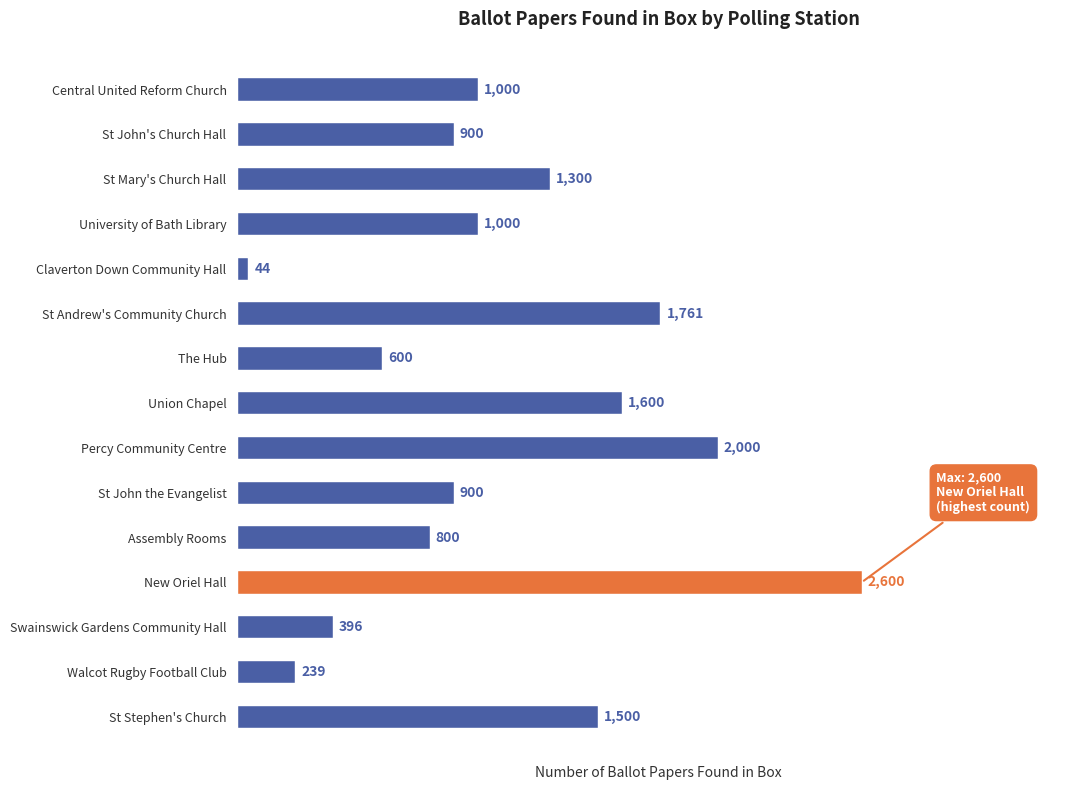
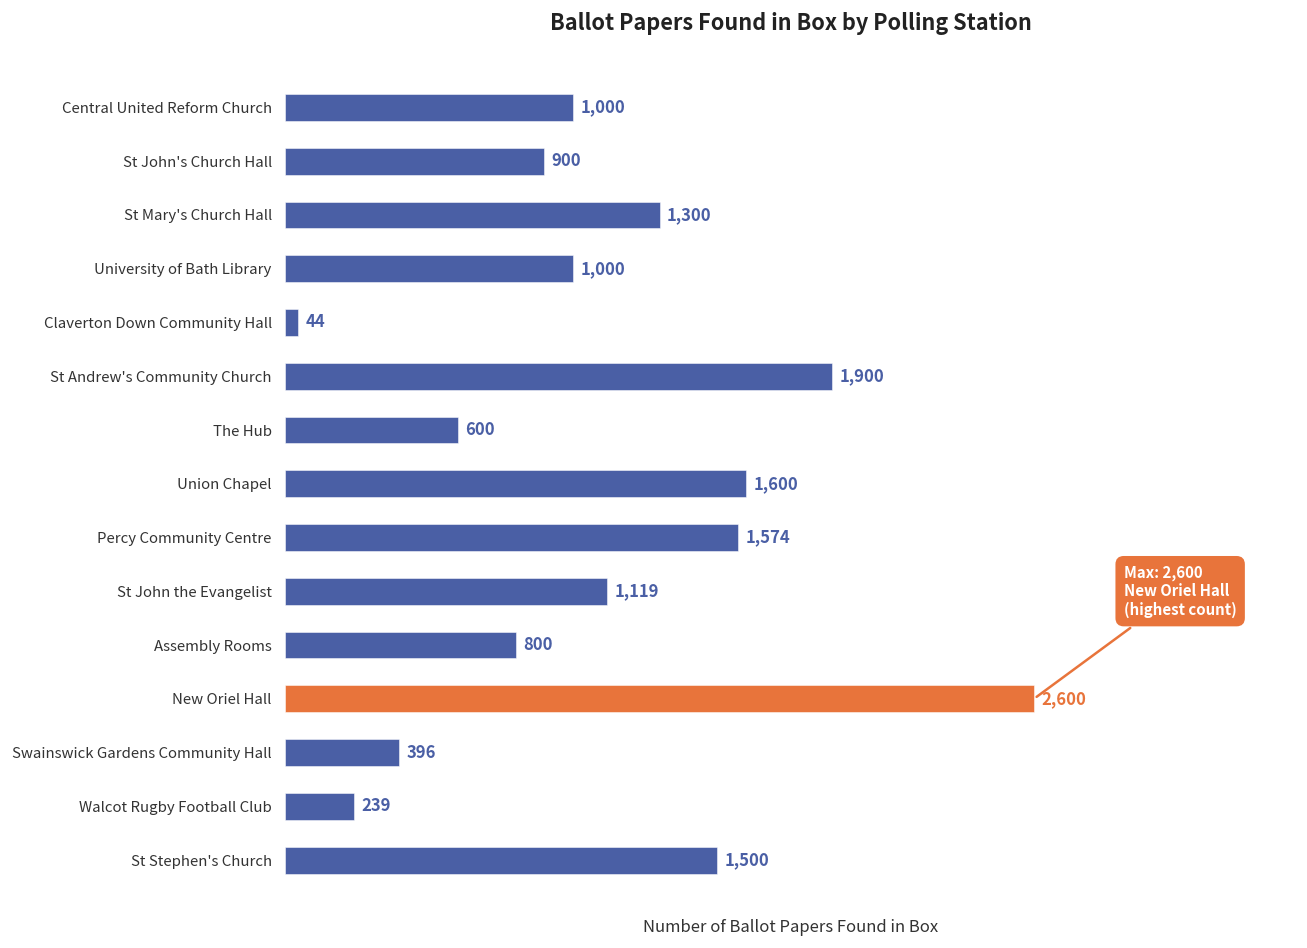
  {
    "Central United Reform Church": "1,000",
    "St John's Church Hall": "900",
    "St Mary's Church Hall": "1,300",
    "University of Bath Library": "1,000",
    "Claverton Down Community Hall": "44",
-   "St Andrew's Community Church": "1,761",
+   "St Andrew's Community Church": "1,900",
    "The Hub": "600",
    "Union Chapel": "1,600",
-   "Percy Community Centre": "2,000",
-   "St John the Evangelist": "900",
+   "Percy Community Centre": "1,574",
+   "St John the Evangelist": "1,119",
    "Assembly Rooms": "800",
    "New Oriel Hall": "2,600",
    "Swainswick Gardens Community Hall": "396",
    "Walcot Rugby Football Club": "239",
    "St Stephen's Church": "1,500"
  }
